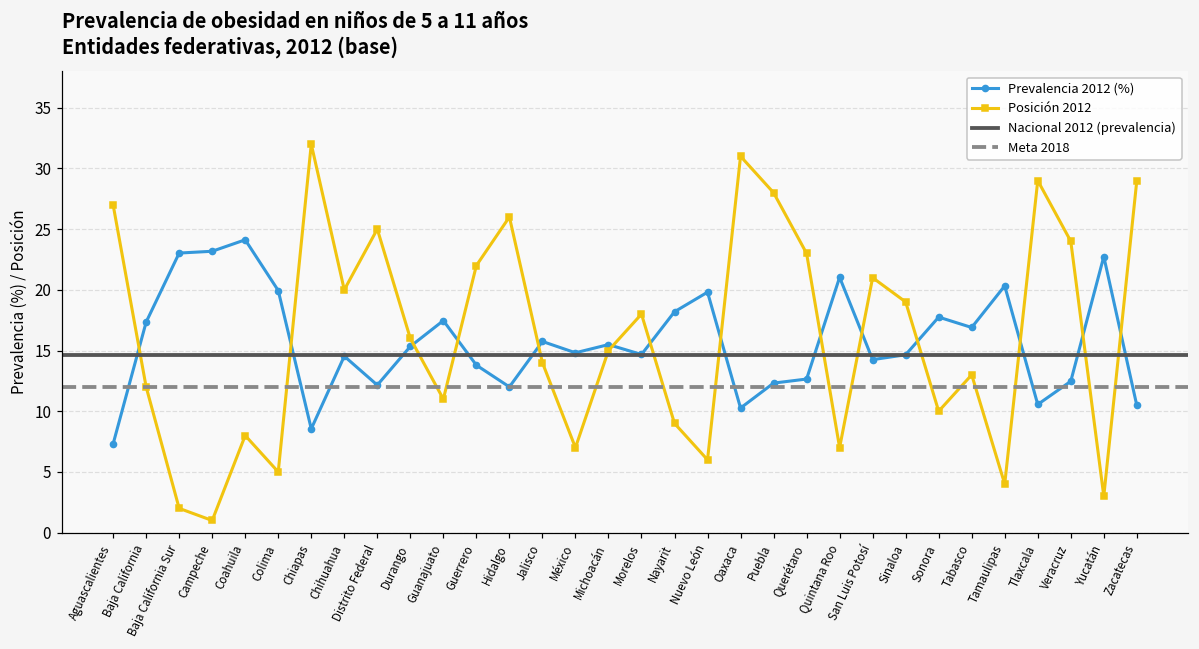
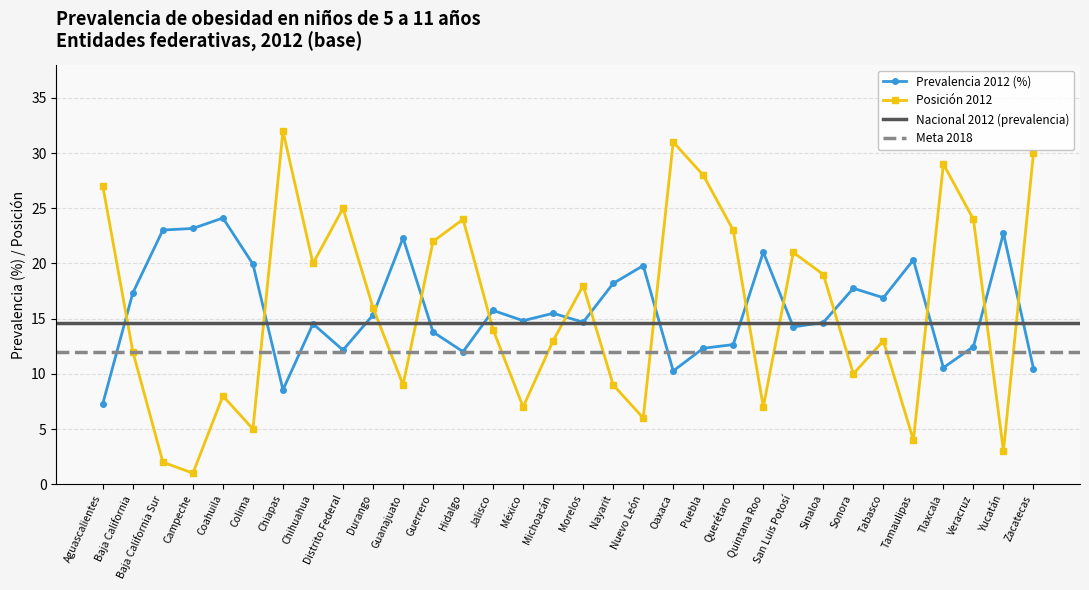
  {
    "Prevalencia 2012 (%)": {
      "Aguascalientes": 7.3,
      "Baja California": 17.3,
      "Baja California Sur": 23.0,
      "Campeche": 23.2,
      "Coahuila": 24.1,
      "Colima": 19.9,
      "Chiapas": 8.6,
      "Chihuahua": 14.5,
      "Distrito Federal": 12.2,
      "Durango": 15.3,
-     "Guanajuato": 17.5,
+     "Guanajuato": 22.3,
      "Guerrero": 13.8,
      "Hidalgo": 12.0,
      "Jalisco": 15.7,
      "México": 14.8,
      "Michoacán": 15.5,
      "Morelos": 14.7,
      "Nayarit": 18.2,
      "Nuevo León": 19.8,
      "Oaxaca": 10.3,
      "Puebla": 12.3,
      "Querétaro": 12.7,
      "Quintana Roo": 21.0,
      "San Luis Potosí": 14.2,
      "Sinaloa": 14.7,
      "Sonora": 17.8,
      "Tabasco": 16.9,
      "Tamaulipas": 20.3,
      "Tlaxcala": 10.6,
      "Veracruz": 12.5,
      "Yucatán": 22.7,
      "Zacatecas": 10.5
    },
    "Posición 2012": {
      "Aguascalientes": 27,
      "Baja California": 12,
      "Baja California Sur": 2,
      "Campeche": 1,
      "Coahuila": 8,
      "Colima": 5,
      "Chiapas": 32,
      "Chihuahua": 20,
      "Distrito Federal": 25,
      "Durango": 16,
-     "Guanajuato": 11,
+     "Guanajuato": 9,
      "Guerrero": 22,
-     "Hidalgo": 26,
+     "Hidalgo": 24,
      "Jalisco": 14,
      "México": 7,
-     "Michoacán": 15,
+     "Michoacán": 13,
      "Morelos": 18,
      "Nayarit": 9,
      "Nuevo León": 6,
      "Oaxaca": 31,
      "Puebla": 28,
      "Querétaro": 23,
      "Quintana Roo": 7,
      "San Luis Potosí": 21,
      "Sinaloa": 19,
      "Sonora": 10,
      "Tabasco": 13,
      "Tamaulipas": 4,
      "Tlaxcala": 29,
      "Veracruz": 24,
      "Yucatán": 3,
-     "Zacatecas": 29
+     "Zacatecas": 30
    }
  }
